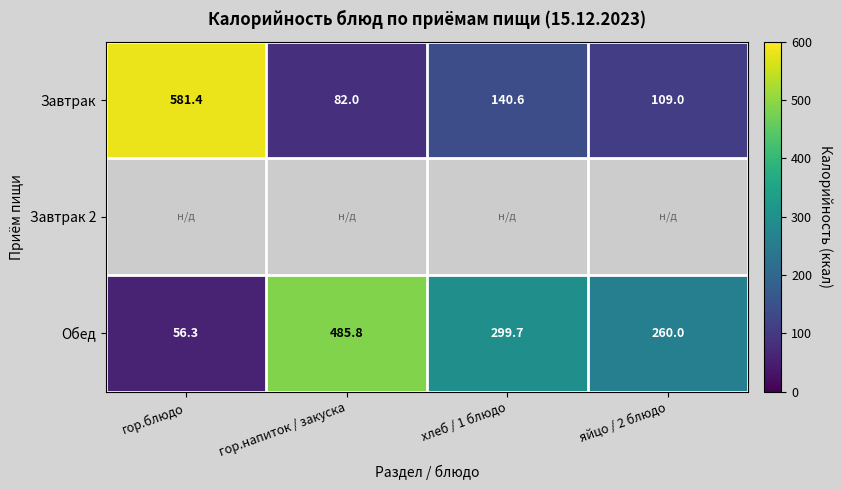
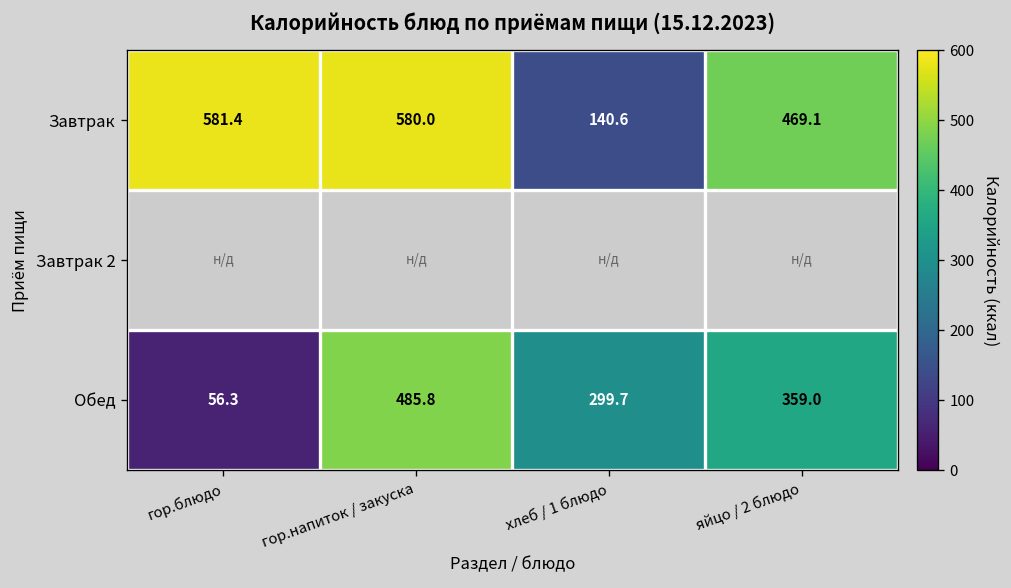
  {
    "Завтрак": {
      "гор.блюдо": 581.4,
-     "гор.напиток / закуска": 82.0,
+     "гор.напиток / закуска": 580.0,
      "хлеб / 1 блюдо": 140.6,
-     "яйцо / 2 блюдо": 109.0
+     "яйцо / 2 блюдо": 469.1
    },
    "Обед": {
      "гор.блюдо": 56.3,
      "гор.напиток / закуска": 485.8,
      "хлеб / 1 блюдо": 299.7,
-     "яйцо / 2 блюдо": 260.0
+     "яйцо / 2 блюдо": 359.0
    }
  }
